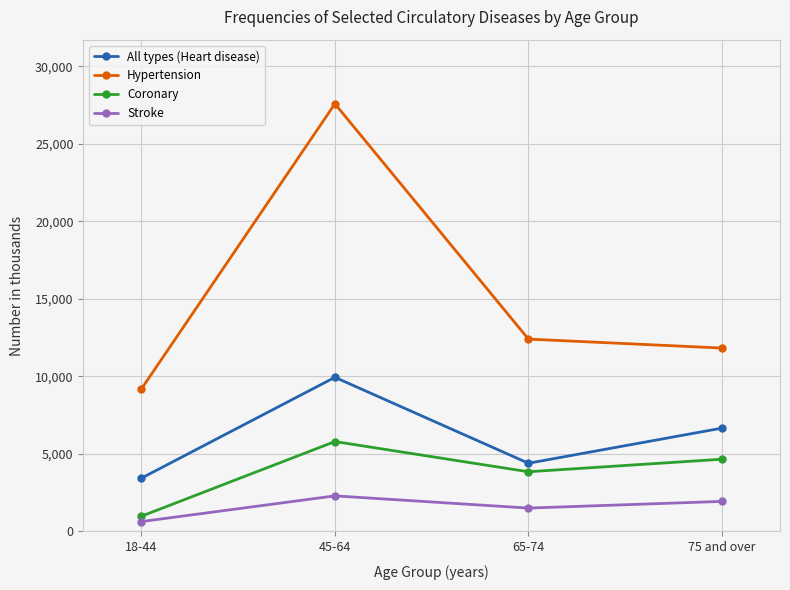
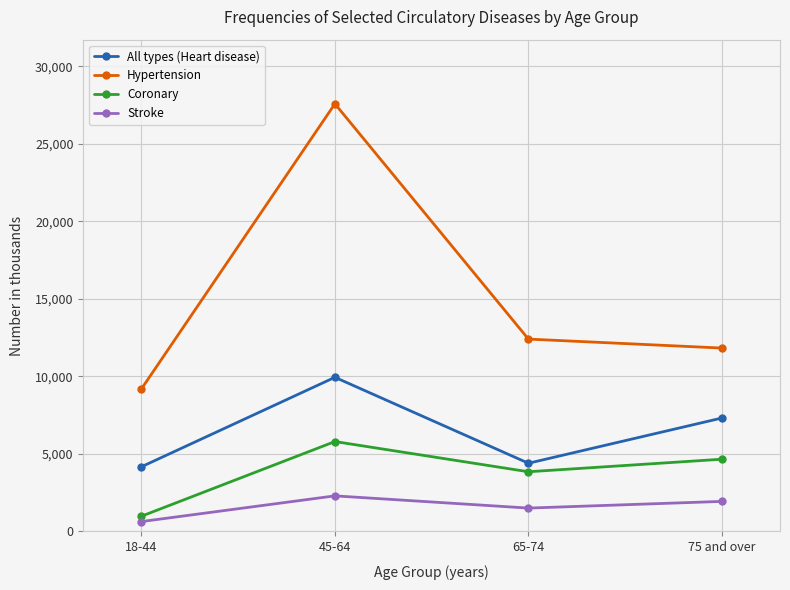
  {
    "All types (Heart disease)": {
-     "18-44": "3,400",
+     "18-44": "4,200",
      "45-64": "9,900",
      "65-74": "4,400",
-     "75 and over": "6,700"
+     "75 and over": "7,300"
    },
    "Hypertension": {
      "18-44": "9,200",
      "45-64": "27,600",
      "65-74": "12,400",
      "75 and over": "11,800"
    },
    "Coronary": {
      "18-44": "1,000",
      "45-64": "5,800",
      "65-74": "3,800",
      "75 and over": "4,700"
    },
    "Stroke": {
      "18-44": "600",
      "45-64": "2,300",
      "65-74": "1,500",
      "75 and over": "1,900"
    }
  }
